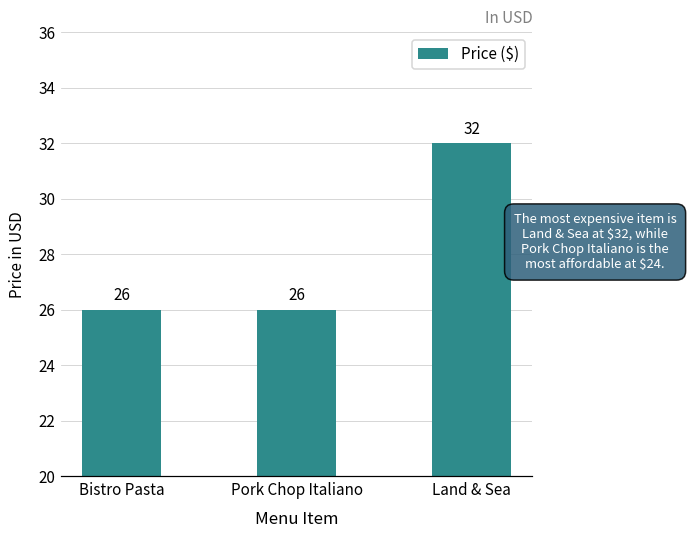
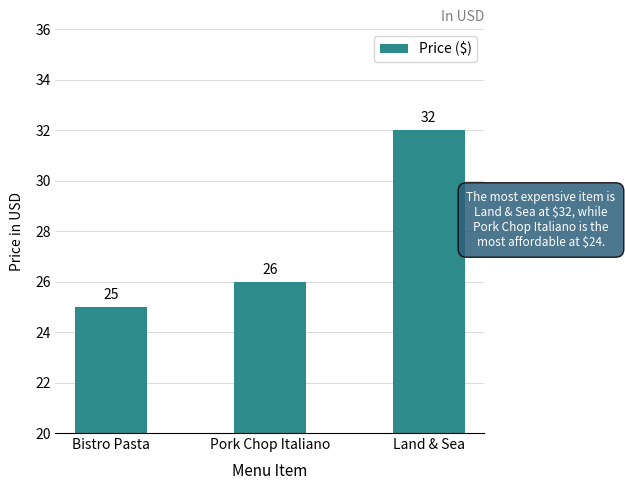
  {
-   "Bistro Pasta": 26,
+   "Bistro Pasta": 25,
    "Pork Chop Italiano": 26,
    "Land & Sea": 32
  }
